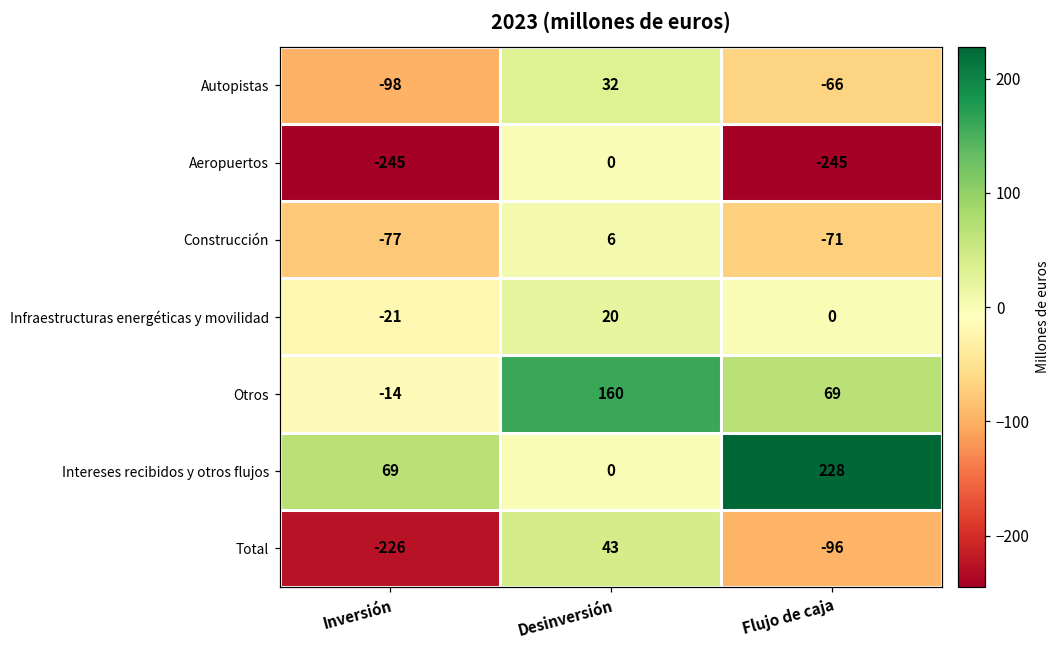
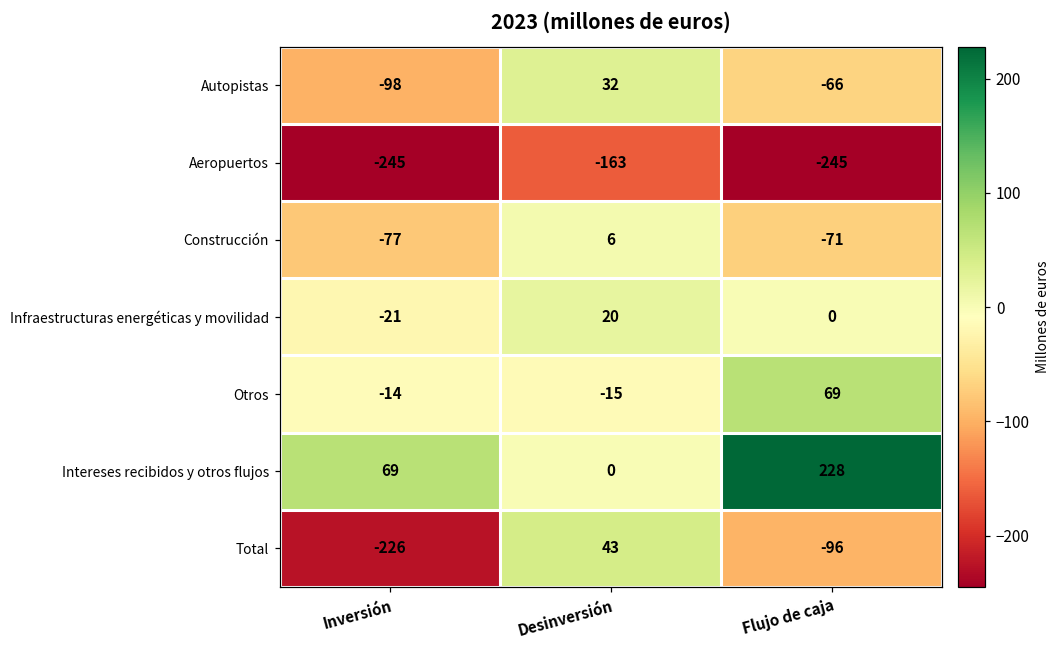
  {
    "Autopistas": {
      "Inversión": -98,
      "Desinversión": 32,
      "Flujo de caja": -66
    },
    "Aeropuertos": {
      "Inversión": -245,
-     "Desinversión": 0,
+     "Desinversión": -163,
      "Flujo de caja": -245
    },
    "Construcción": {
      "Inversión": -77,
      "Desinversión": 6,
      "Flujo de caja": -71
    },
    "Infraestructuras energéticas y movilidad": {
      "Inversión": -21,
      "Desinversión": 20,
      "Flujo de caja": 0
    },
    "Otros": {
      "Inversión": -14,
-     "Desinversión": 160,
+     "Desinversión": -15,
      "Flujo de caja": 69
    },
    "Intereses recibidos y otros flujos": {
      "Inversión": 69,
      "Desinversión": 0,
      "Flujo de caja": 228
    },
    "Total": {
      "Inversión": -226,
      "Desinversión": 43,
      "Flujo de caja": -96
    }
  }
